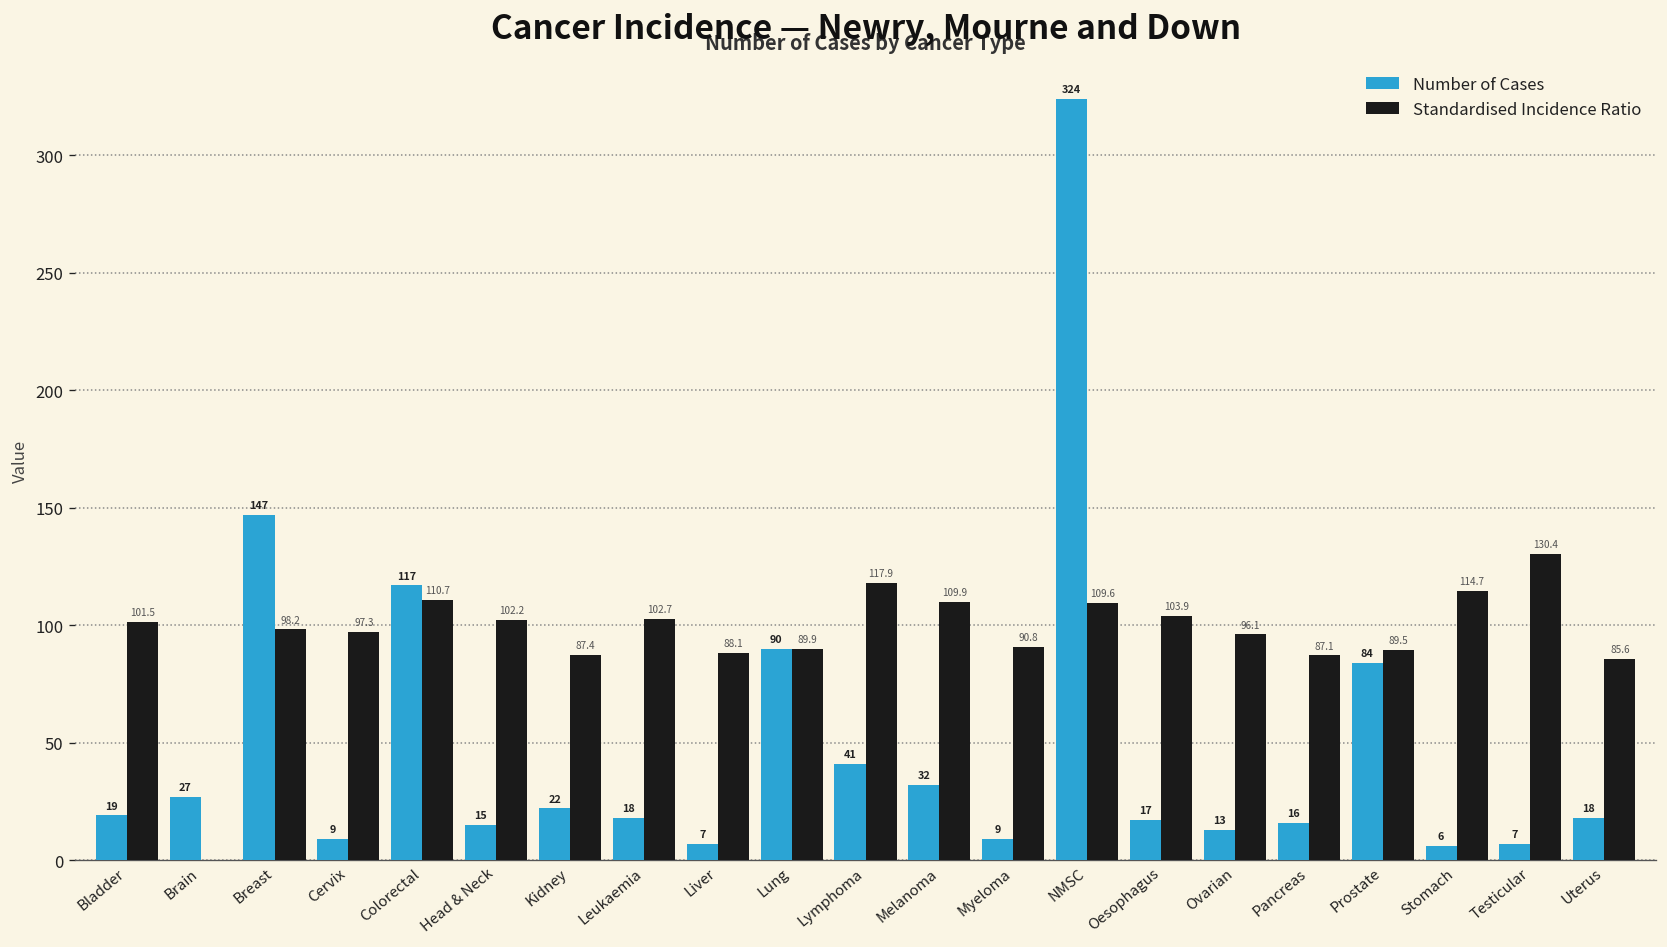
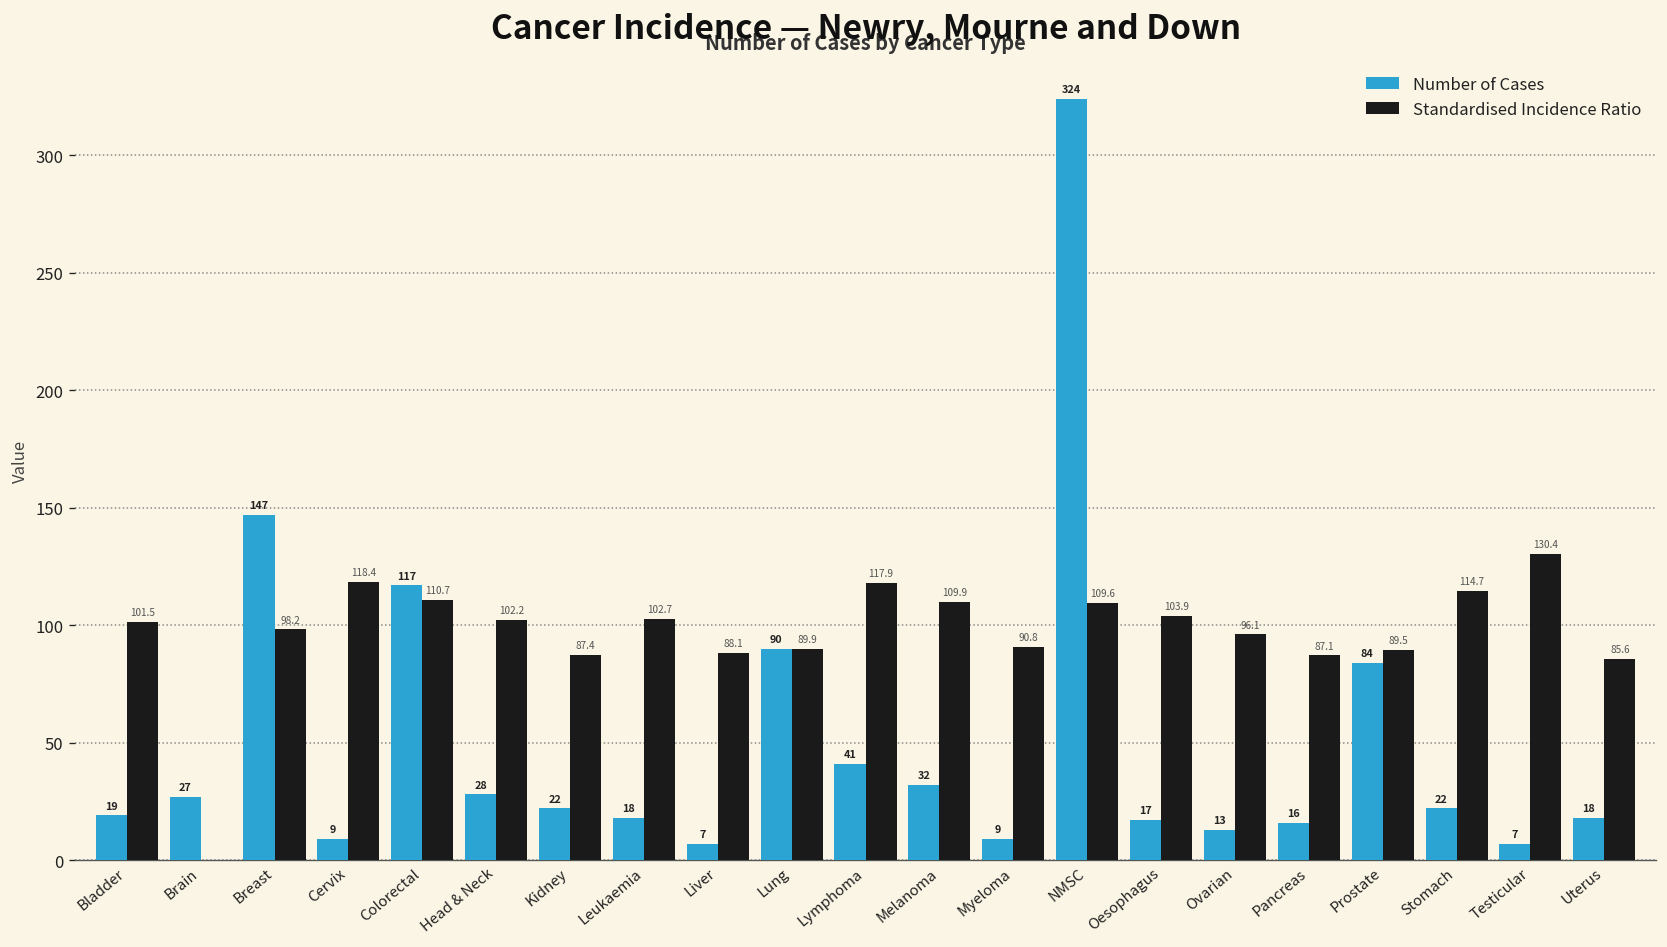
  {
    "Number of Cases": {
      "Bladder": 19,
      "Brain": 27,
      "Breast": 147,
      "Cervix": 9,
      "Colorectal": 117,
-     "Head & Neck": 15,
+     "Head & Neck": 28,
      "Kidney": 22,
      "Leukaemia": 18,
      "Liver": 7,
      "Lung": 90,
      "Lymphoma": 41,
      "Melanoma": 32,
      "Myeloma": 9,
      "NMSC": 324,
      "Oesophagus": 17,
      "Ovarian": 13,
      "Pancreas": 16,
      "Prostate": 84,
-     "Stomach": 6,
+     "Stomach": 22,
      "Testicular": 7,
      "Uterus": 18
    },
    "Standardised Incidence Ratio": {
      "Bladder": 101.5,
      "Breast": 98.2,
-     "Cervix": 97.3,
+     "Cervix": 118.4,
      "Colorectal": 110.7,
      "Head & Neck": 102.2,
      "Kidney": 87.4,
      "Leukaemia": 102.7,
      "Liver": 88.1,
      "Lung": 89.9,
      "Lymphoma": 117.9,
      "Melanoma": 109.9,
      "Myeloma": 90.8,
      "NMSC": 109.6,
      "Oesophagus": 103.9,
      "Ovarian": 96.1,
      "Pancreas": 87.1,
      "Prostate": 89.5,
      "Stomach": 114.7,
      "Testicular": 130.4,
      "Uterus": 85.6
    }
  }
